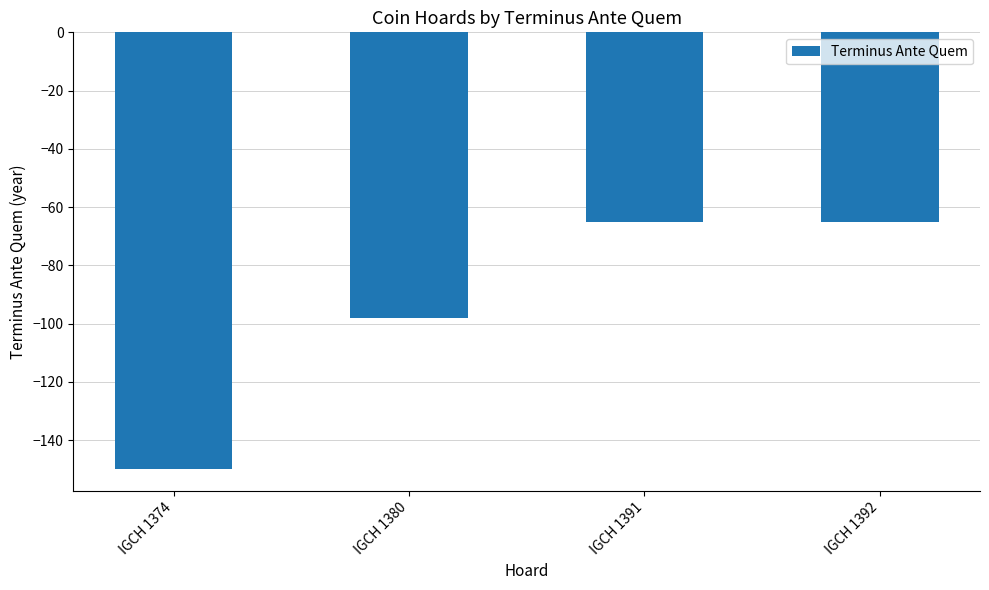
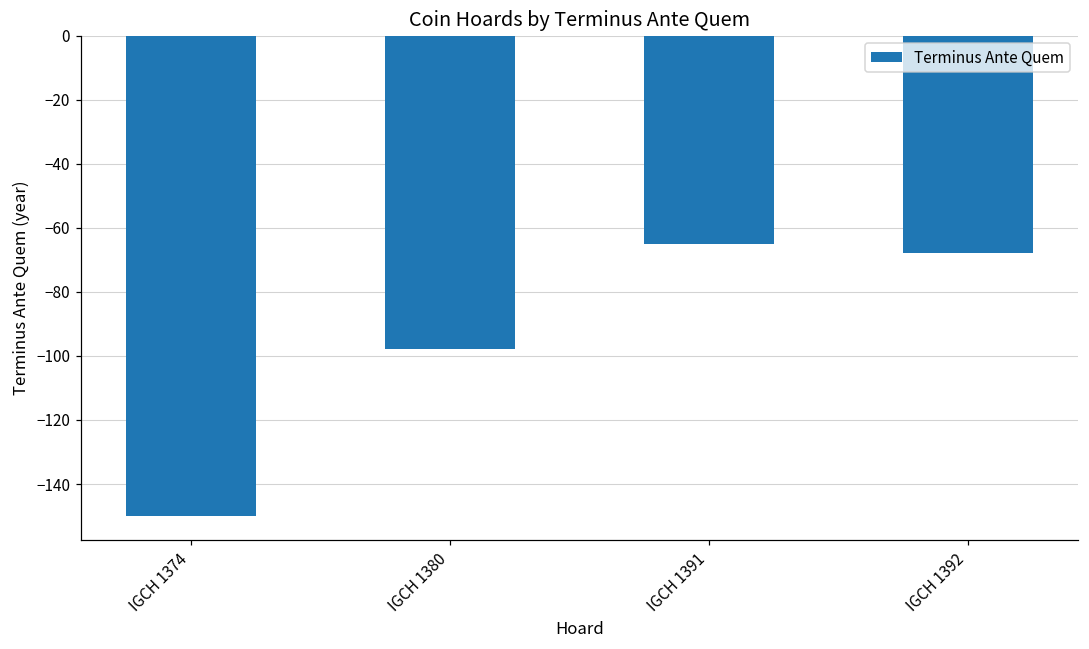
  {
    "IGCH 1374": -150,
    "IGCH 1380": -98,
    "IGCH 1391": -65,
-   "IGCH 1392": -65
+   "IGCH 1392": -68
  }
